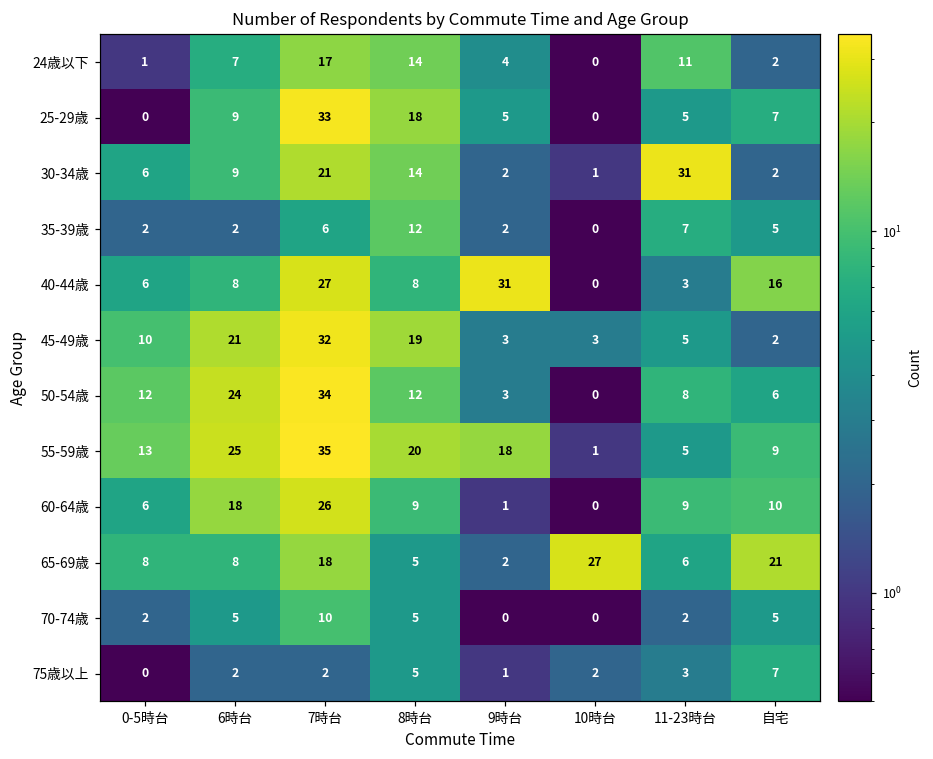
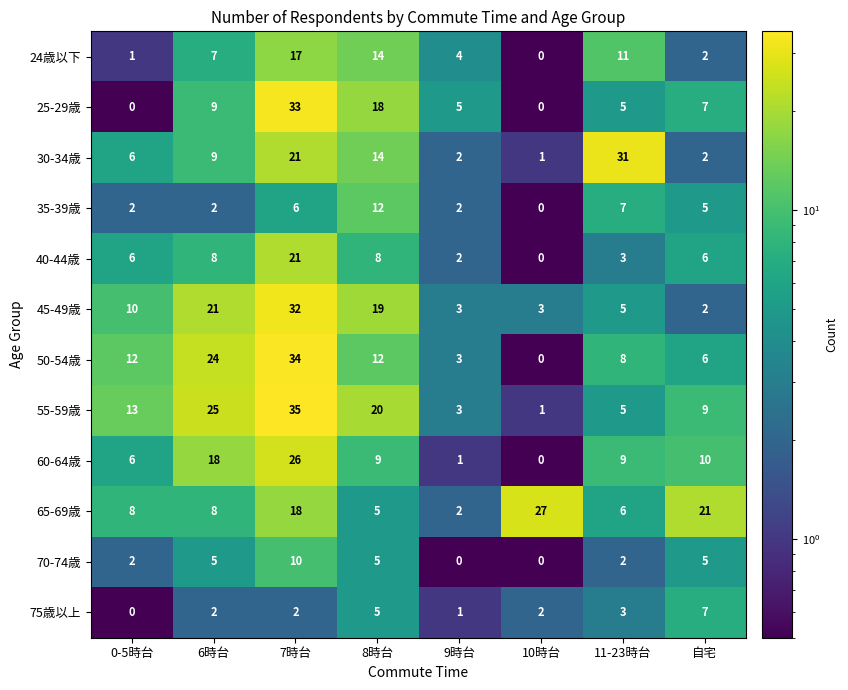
  {
    "24歳以下": {
      "0-5時台": 1,
      "6時台": 7,
      "7時台": 17,
      "8時台": 14,
      "9時台": 4,
      "10時台": 0,
      "11-23時台": 11,
      "自宅": 2
    },
    "25-29歳": {
      "0-5時台": 0,
      "6時台": 9,
      "7時台": 33,
      "8時台": 18,
      "9時台": 5,
      "10時台": 0,
      "11-23時台": 5,
      "自宅": 7
    },
    "30-34歳": {
      "0-5時台": 6,
      "6時台": 9,
      "7時台": 21,
      "8時台": 14,
      "9時台": 2,
      "10時台": 1,
      "11-23時台": 31,
      "自宅": 2
    },
    "35-39歳": {
      "0-5時台": 2,
      "6時台": 2,
      "7時台": 6,
      "8時台": 12,
      "9時台": 2,
      "10時台": 0,
      "11-23時台": 7,
      "自宅": 5
    },
    "40-44歳": {
      "0-5時台": 6,
      "6時台": 8,
-     "7時台": 27,
+     "7時台": 21,
      "8時台": 8,
-     "9時台": 31,
+     "9時台": 2,
      "10時台": 0,
      "11-23時台": 3,
-     "自宅": 16
+     "自宅": 6
    },
    "45-49歳": {
      "0-5時台": 10,
      "6時台": 21,
      "7時台": 32,
      "8時台": 19,
      "9時台": 3,
      "10時台": 3,
      "11-23時台": 5,
      "自宅": 2
    },
    "50-54歳": {
      "0-5時台": 12,
      "6時台": 24,
      "7時台": 34,
      "8時台": 12,
      "9時台": 3,
      "10時台": 0,
      "11-23時台": 8,
      "自宅": 6
    },
    "55-59歳": {
      "0-5時台": 13,
      "6時台": 25,
      "7時台": 35,
      "8時台": 20,
-     "9時台": 18,
+     "9時台": 3,
      "10時台": 1,
      "11-23時台": 5,
      "自宅": 9
    },
    "60-64歳": {
      "0-5時台": 6,
      "6時台": 18,
      "7時台": 26,
      "8時台": 9,
      "9時台": 1,
      "10時台": 0,
      "11-23時台": 9,
      "自宅": 10
    },
    "65-69歳": {
      "0-5時台": 8,
      "6時台": 8,
      "7時台": 18,
      "8時台": 5,
      "9時台": 2,
      "10時台": 27,
      "11-23時台": 6,
      "自宅": 21
    },
    "70-74歳": {
      "0-5時台": 2,
      "6時台": 5,
      "7時台": 10,
      "8時台": 5,
      "9時台": 0,
      "10時台": 0,
      "11-23時台": 2,
      "自宅": 5
    },
    "75歳以上": {
      "0-5時台": 0,
      "6時台": 2,
      "7時台": 2,
      "8時台": 5,
      "9時台": 1,
      "10時台": 2,
      "11-23時台": 3,
      "自宅": 7
    }
  }
